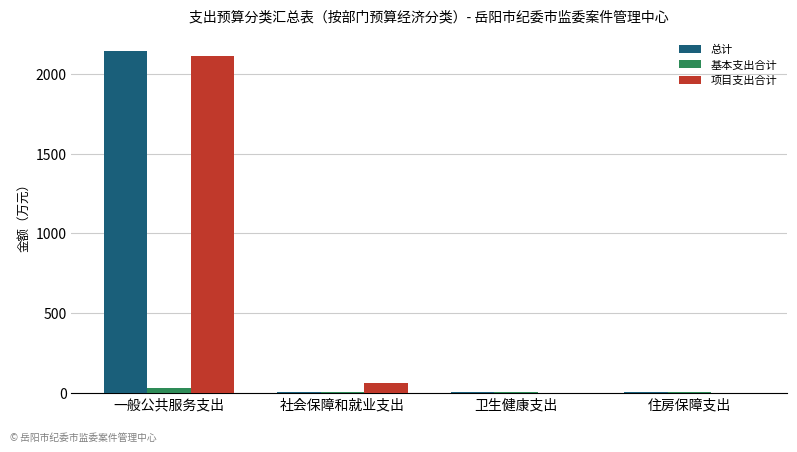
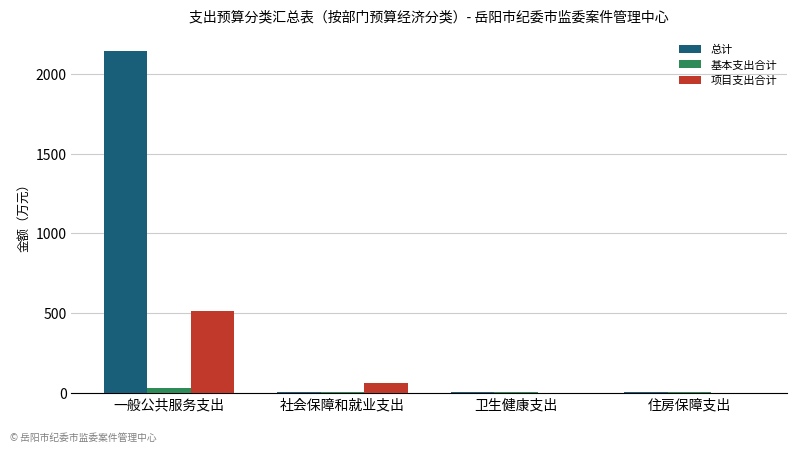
  {
    "项目支出合计": {
-     "一般公共服务支出": 2110,
+     "一般公共服务支出": 510,
      "社会保障和就业支出": 60,
      "卫生健康支出": 0,
      "住房保障支出": 0
    }
  }
